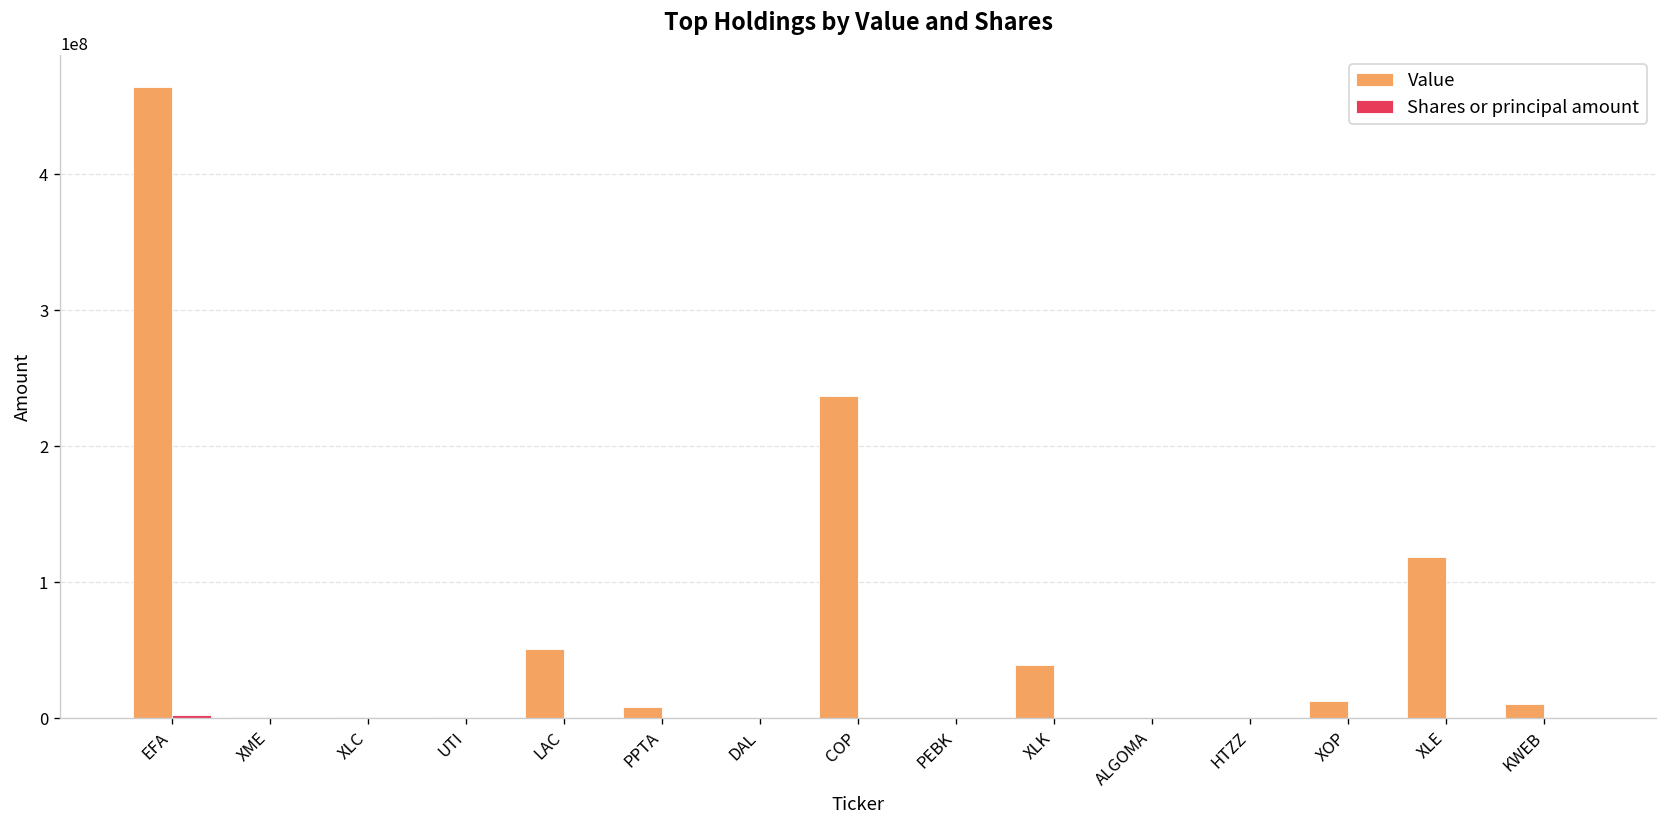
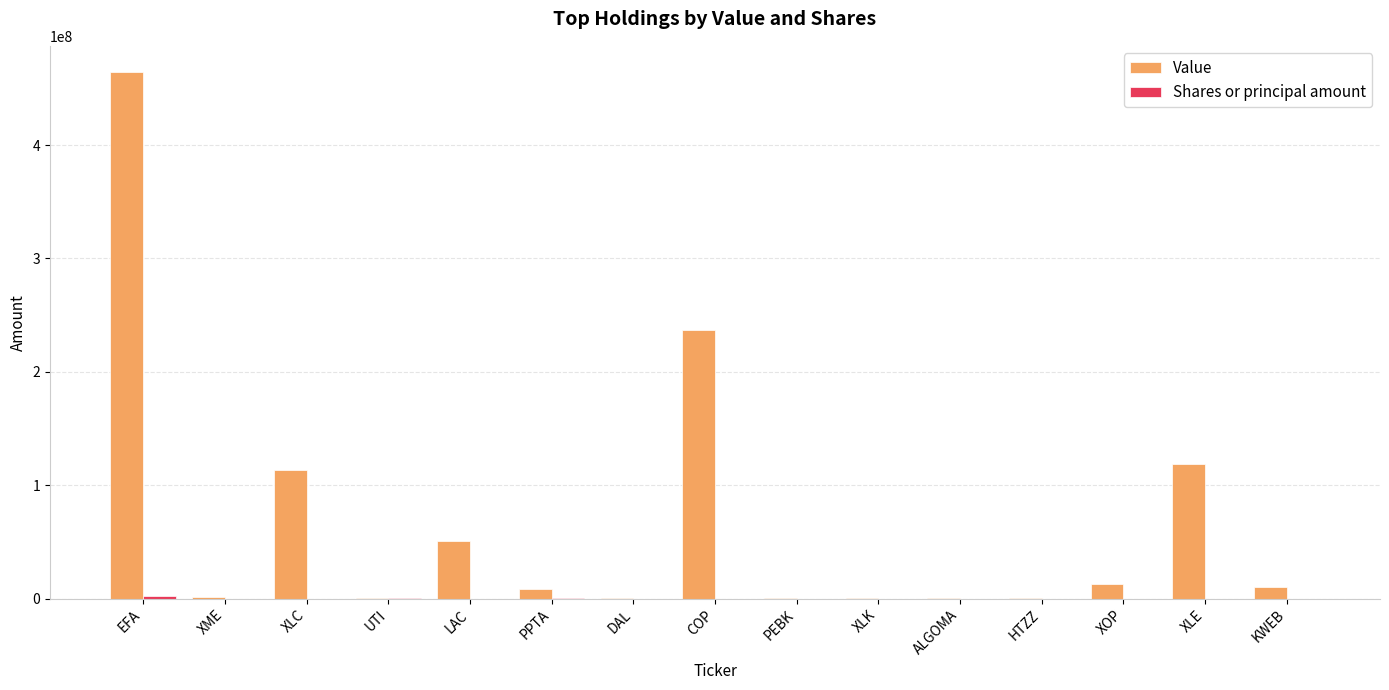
  {
    "Value": {
      "EFA": 464000000,
-     "XLC": 1000000,
+     "XLC": 113000000,
      "LAC": 51000000,
      "PPTA": 9000000,
      "COP": 237000000,
-     "XLK": 39000000,
+     "XLK": 0,
      "XOP": 13000000,
      "XLE": 119000000,
      "KWEB": 10000000
    }
  }
